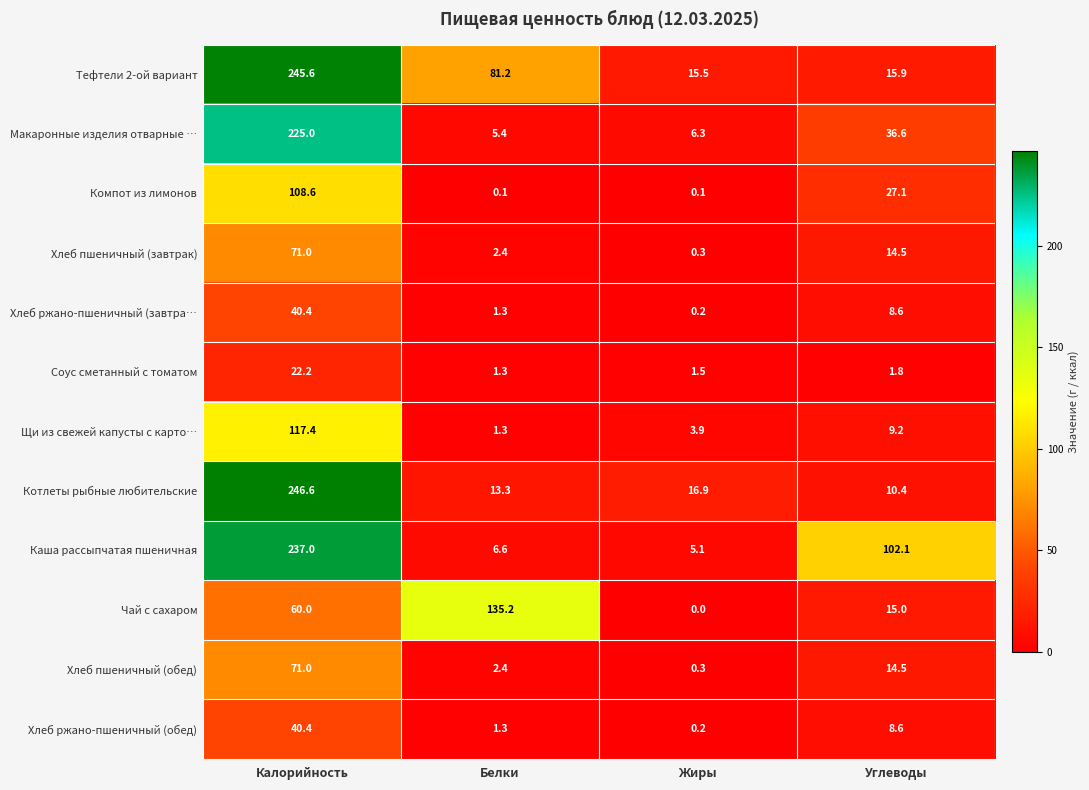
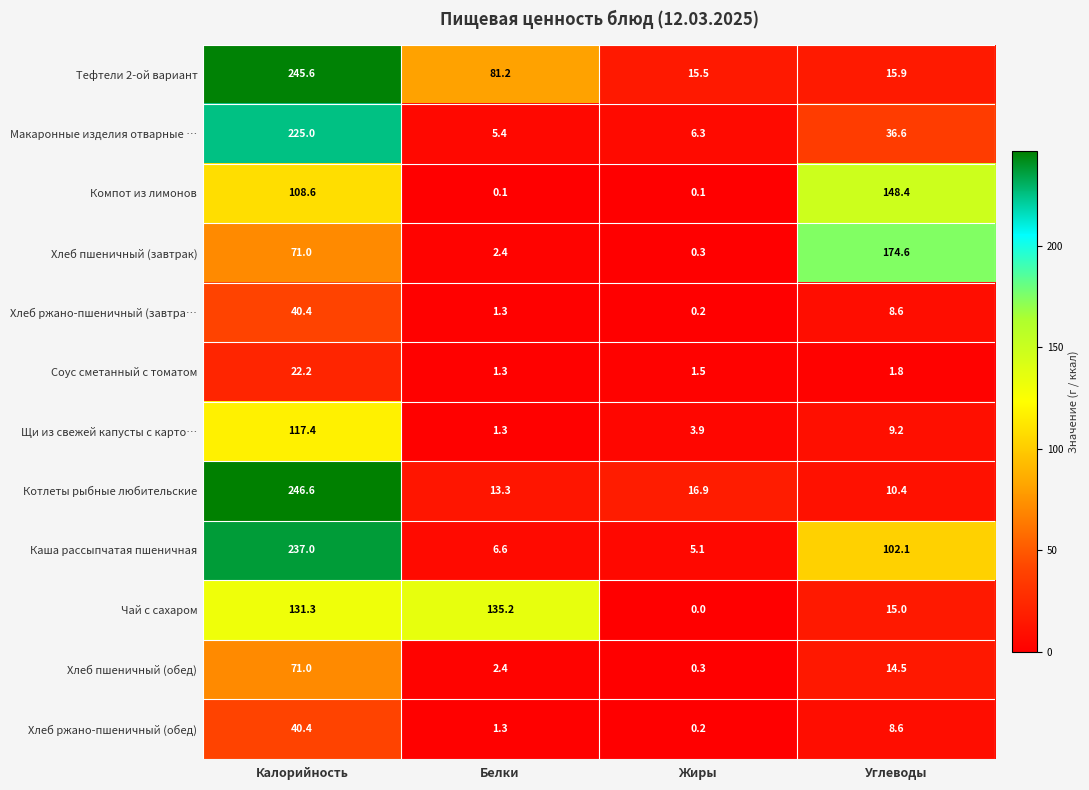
  {
    "Тефтели 2-ой вариант": {
      "Калорийность": 245.6,
      "Белки": 81.2,
      "Жиры": 15.5,
      "Углеводы": 15.9
    },
    "Макаронные изделия отварные …": {
      "Калорийность": 225.0,
      "Белки": 5.4,
      "Жиры": 6.3,
      "Углеводы": 36.6
    },
    "Компот из лимонов": {
      "Калорийность": 108.6,
      "Белки": 0.1,
      "Жиры": 0.1,
-     "Углеводы": 27.1
+     "Углеводы": 148.4
    },
    "Хлеб пшеничный (завтрак)": {
      "Калорийность": 71.0,
      "Белки": 2.4,
      "Жиры": 0.3,
-     "Углеводы": 14.5
+     "Углеводы": 174.6
    },
    "Хлеб ржано-пшеничный (завтра…": {
      "Калорийность": 40.4,
      "Белки": 1.3,
      "Жиры": 0.2,
      "Углеводы": 8.6
    },
    "Соус сметанный с томатом": {
      "Калорийность": 22.2,
      "Белки": 1.3,
      "Жиры": 1.5,
      "Углеводы": 1.8
    },
    "Щи из свежей капусты с карто…": {
      "Калорийность": 117.4,
      "Белки": 1.3,
      "Жиры": 3.9,
      "Углеводы": 9.2
    },
    "Котлеты рыбные любительские": {
      "Калорийность": 246.6,
      "Белки": 13.3,
      "Жиры": 16.9,
      "Углеводы": 10.4
    },
    "Каша рассыпчатая пшеничная": {
      "Калорийность": 237.0,
      "Белки": 6.6,
      "Жиры": 5.1,
      "Углеводы": 102.1
    },
    "Чай с сахаром": {
-     "Калорийность": 60.0,
+     "Калорийность": 131.3,
      "Белки": 135.2,
      "Жиры": 0.0,
      "Углеводы": 15.0
    },
    "Хлеб пшеничный (обед)": {
      "Калорийность": 71.0,
      "Белки": 2.4,
      "Жиры": 0.3,
      "Углеводы": 14.5
    },
    "Хлеб ржано-пшеничный (обед)": {
      "Калорийность": 40.4,
      "Белки": 1.3,
      "Жиры": 0.2,
      "Углеводы": 8.6
    }
  }
